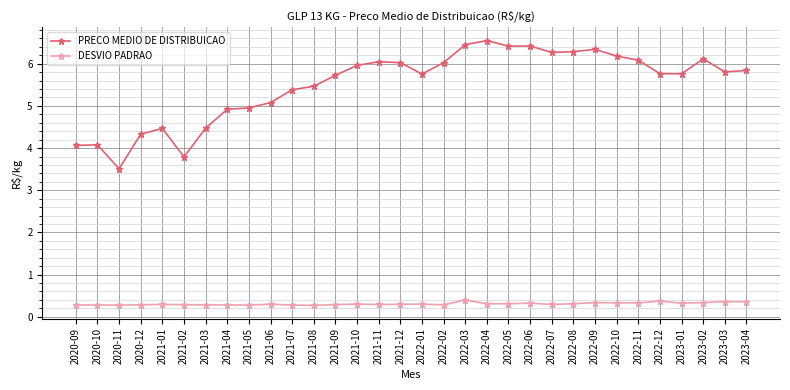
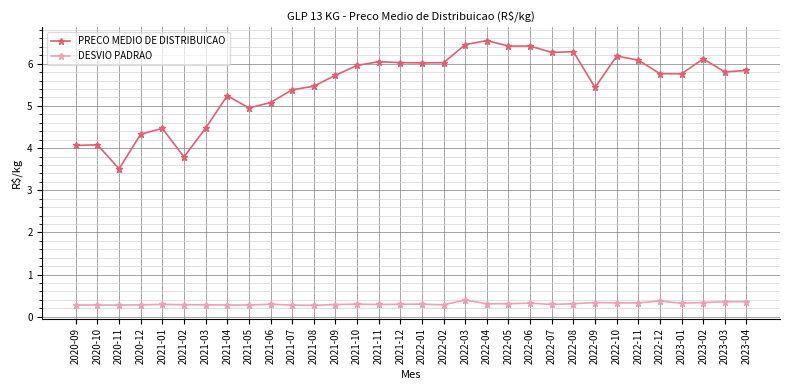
  {
    "PRECO MEDIO DE DISTRIBUICAO": {
      "2020-09": 4.1,
      "2020-10": 4.1,
      "2020-11": 3.5,
      "2020-12": 4.3,
      "2021-01": 4.5,
      "2021-02": 3.8,
      "2021-03": 4.5,
-     "2021-04": 4.9,
+     "2021-04": 5.2,
      "2021-05": 5.0,
      "2021-06": 5.1,
      "2021-07": 5.4,
      "2021-08": 5.5,
      "2021-09": 5.7,
      "2021-10": 6.0,
      "2021-11": 6.0,
      "2021-12": 6.0,
-     "2022-01": 5.8,
+     "2022-01": 6.0,
      "2022-02": 6.0,
      "2022-03": 6.5,
      "2022-04": 6.5,
      "2022-05": 6.4,
      "2022-06": 6.4,
      "2022-07": 6.3,
      "2022-08": 6.3,
-     "2022-09": 6.3,
+     "2022-09": 5.4,
      "2022-10": 6.2,
      "2022-11": 6.1,
      "2022-12": 5.8,
      "2023-01": 5.8,
      "2023-02": 6.1,
      "2023-03": 5.8,
      "2023-04": 5.8
    },
    "DESVIO PADRAO": {
      "2020-09": 0.3,
      "2020-10": 0.3,
      "2020-11": 0.3,
      "2020-12": 0.3,
      "2021-01": 0.3,
      "2021-02": 0.3,
      "2021-03": 0.3,
      "2021-04": 0.3,
      "2021-05": 0.3,
      "2021-06": 0.3,
      "2021-07": 0.3,
      "2021-08": 0.3,
      "2021-09": 0.3,
      "2021-10": 0.3,
      "2021-11": 0.3,
      "2021-12": 0.3,
      "2022-01": 0.3,
      "2022-02": 0.3,
      "2022-03": 0.4,
      "2022-04": 0.3,
      "2022-05": 0.3,
      "2022-06": 0.3,
      "2022-07": 0.3,
      "2022-08": 0.3,
      "2022-09": 0.3,
      "2022-10": 0.3,
      "2022-11": 0.3,
      "2022-12": 0.4,
      "2023-01": 0.3,
      "2023-02": 0.3,
      "2023-03": 0.4,
      "2023-04": 0.4
    }
  }
